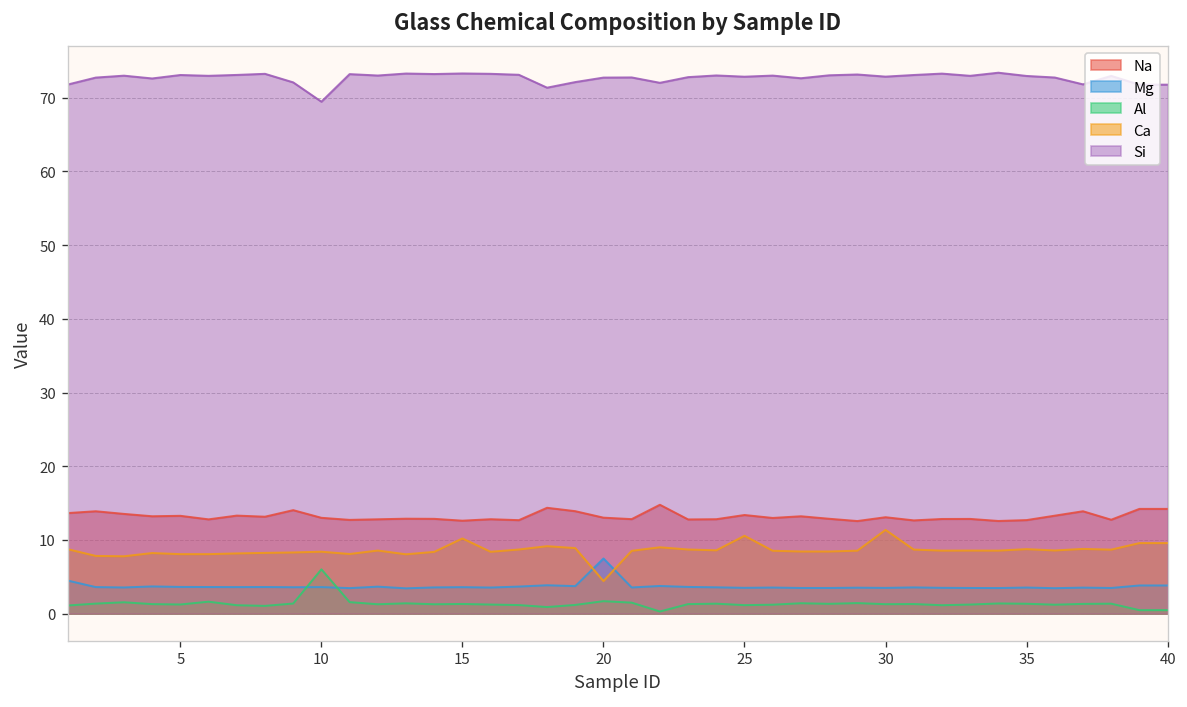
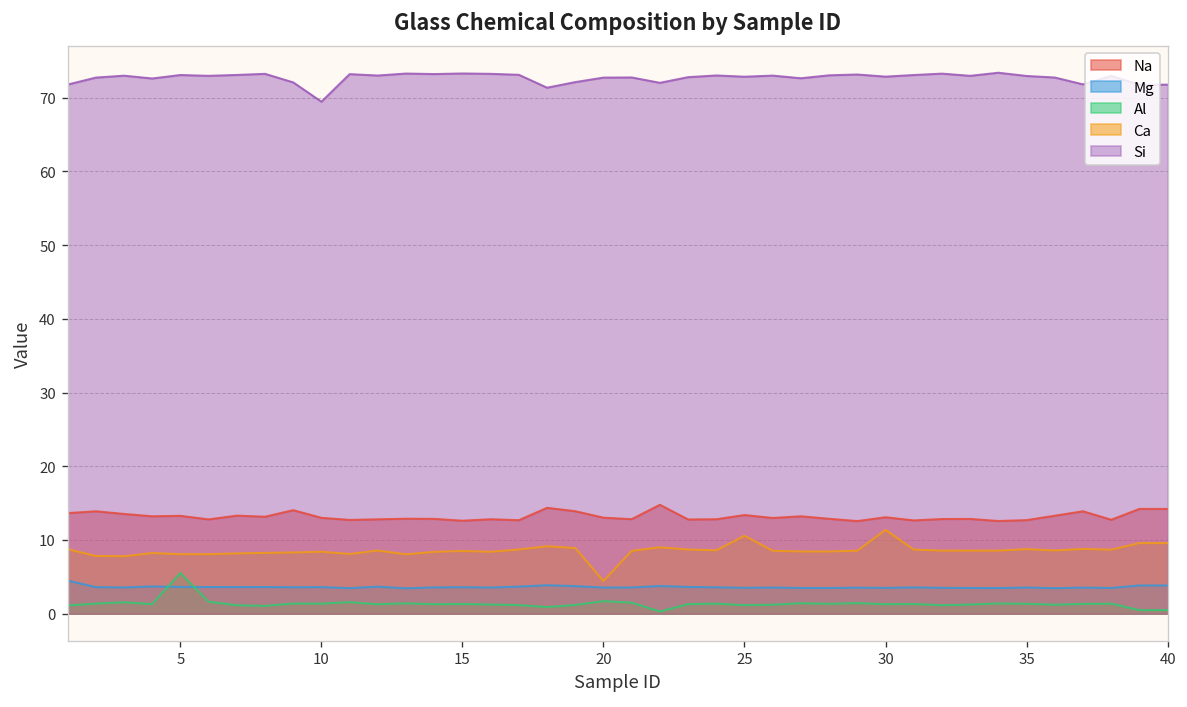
  {
    "Na": {
      "5": 13,
      "10": 13,
      "15": 13,
      "20": 13,
      "25": 13,
      "30": 13,
      "35": 13,
      "40": 14
    },
    "Mg": {
      "5": 4,
      "10": 4,
      "15": 4,
-     "20": 7,
+     "20": 4,
      "25": 4,
      "30": 3,
      "35": 4,
      "40": 4
    },
    "Al": {
-     "5": 1,
-     "10": 6,
+     "5": 6,
+     "10": 1,
      "15": 1,
      "20": 2,
      "25": 1,
      "30": 1,
      "35": 1,
      "40": 0
    },
    "Ca": {
      "5": 8,
      "10": 8,
-     "15": 10,
+     "15": 9,
      "20": 4,
      "25": 11,
      "30": 11,
      "35": 9,
      "40": 10
    },
    "Si": {
      "5": 73,
      "10": 69,
      "15": 73,
      "20": 73,
      "25": 73,
      "30": 73,
      "35": 73,
      "40": 72
    }
  }
